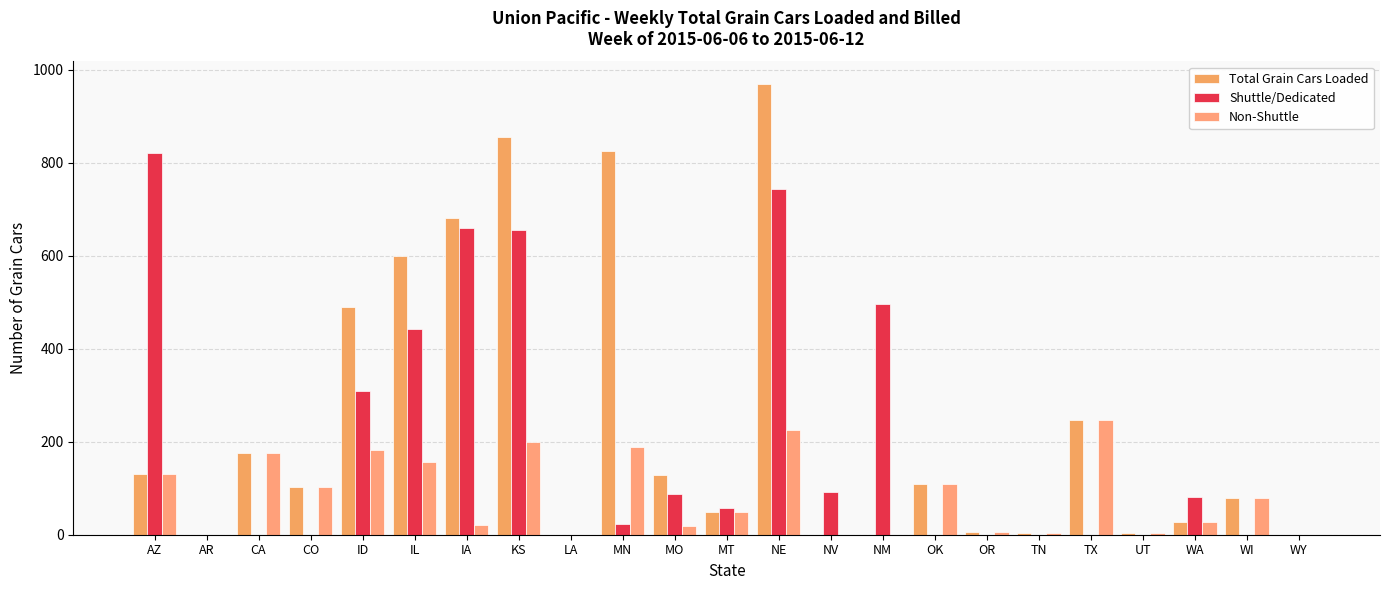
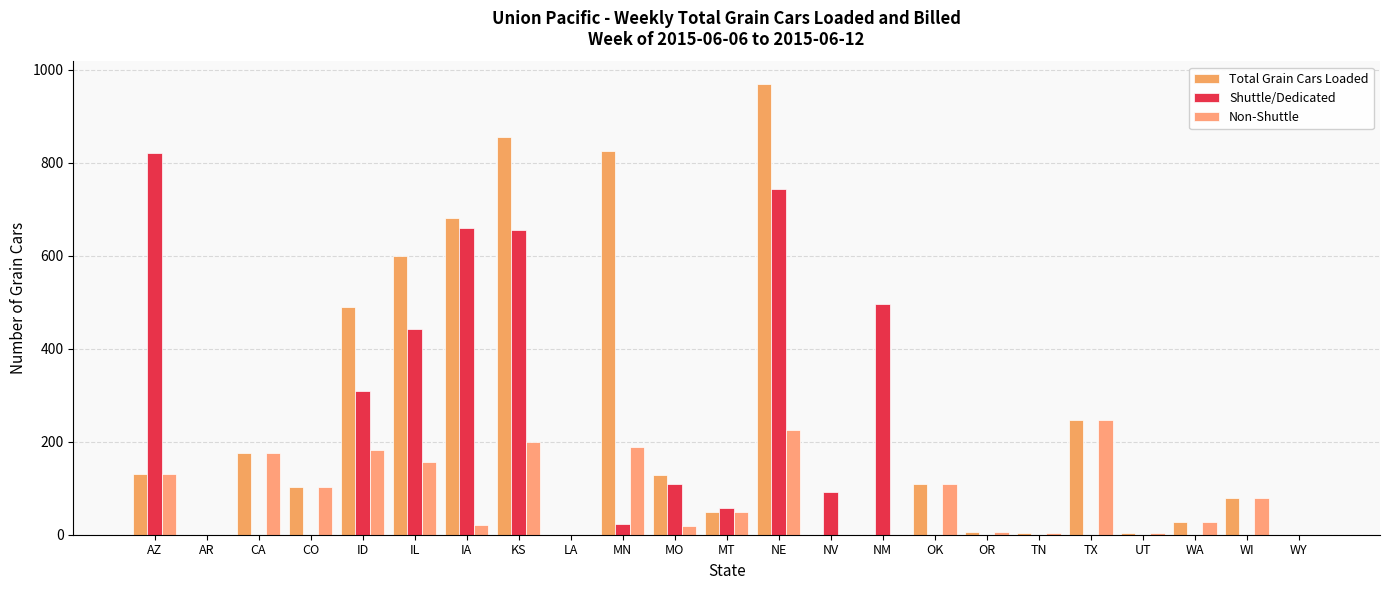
  {
    "Shuttle/Dedicated": {
      "AZ": 820,
      "AR": 0,
      "CA": 0,
      "CO": 0,
      "ID": 310,
      "IL": 440,
      "IA": 660,
      "KS": 660,
      "LA": 0,
      "MN": 20,
-     "MO": 90,
+     "MO": 110,
      "MT": 60,
      "NE": 740,
      "NV": 90,
      "NM": 500,
      "OK": 0,
      "OR": 0,
      "TN": 0,
      "TX": 0,
      "UT": 0,
-     "WA": 80,
+     "WA": 0,
      "WI": 0,
      "WY": 0
    }
  }
